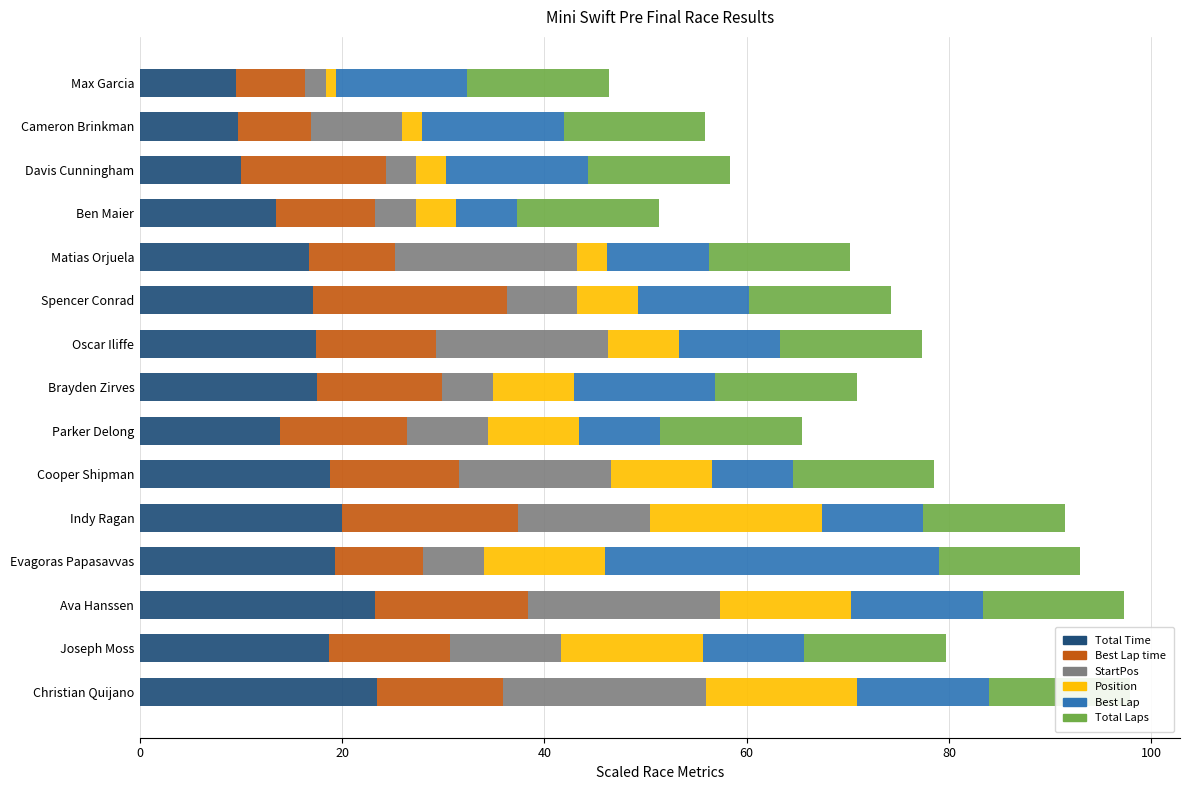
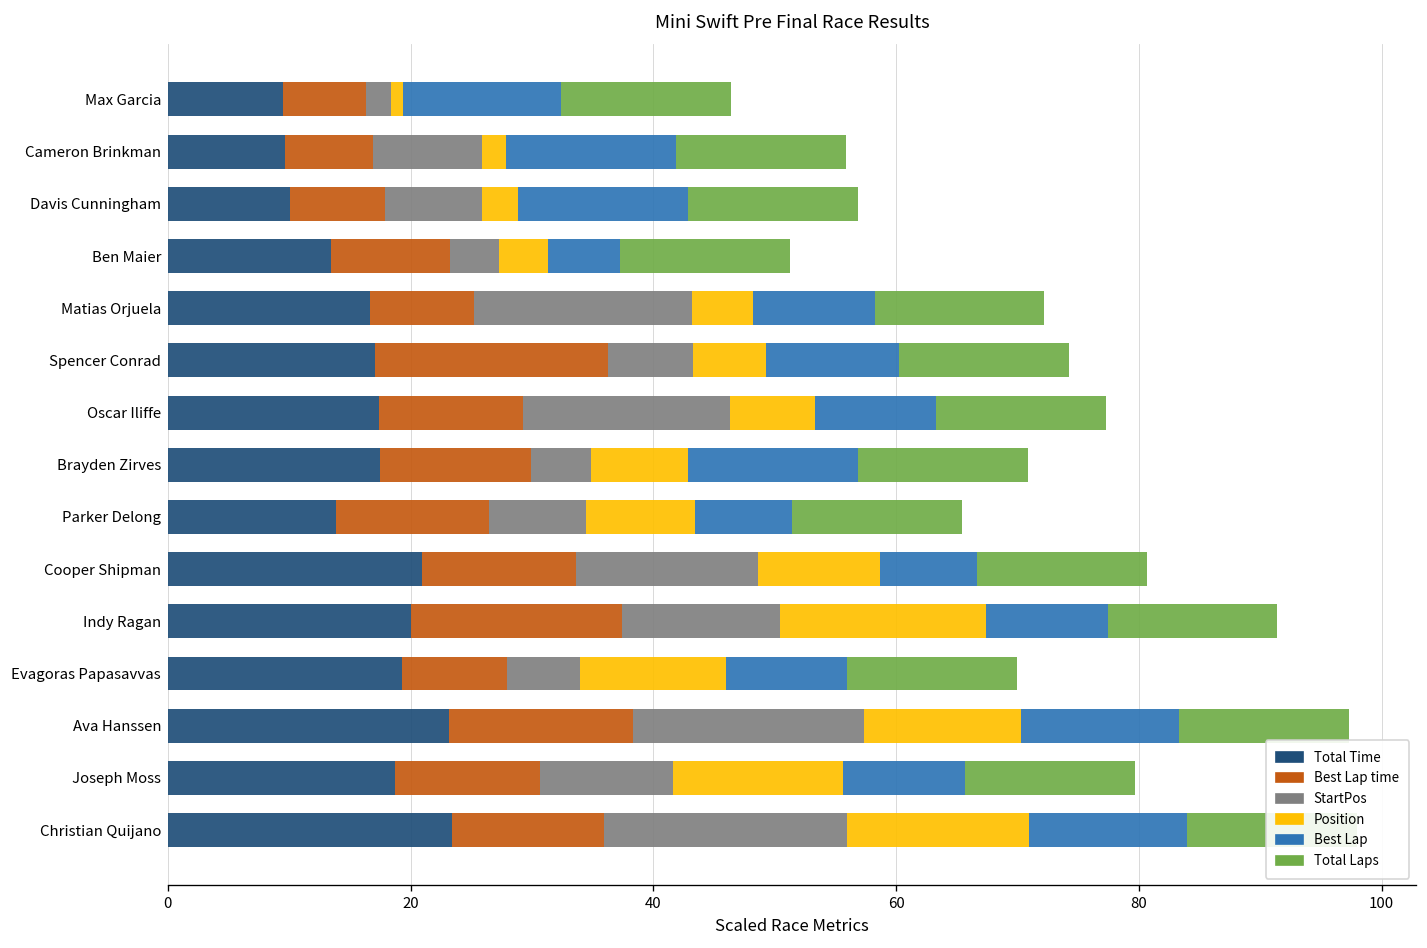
  {
    "Total Time": {
      "Max Garcia": 9.5,
      "Cameron Brinkman": 9.7,
      "Davis Cunningham": 10.0,
      "Ben Maier": 13.5,
      "Matias Orjuela": 16.7,
      "Spencer Conrad": 17.1,
      "Oscar Iliffe": 17.4,
      "Brayden Zirves": 17.5,
      "Parker Delong": 13.9,
-     "Cooper Shipman": 18.8,
+     "Cooper Shipman": 20.9,
      "Indy Ragan": 20.0,
      "Evagoras Papasavvas": 19.3,
      "Ava Hanssen": 23.2,
      "Joseph Moss": 18.7,
      "Christian Quijano": 23.4
    },
    "Best Lap time": {
      "Max Garcia": 6.9,
      "Cameron Brinkman": 7.2,
-     "Davis Cunningham": 14.3,
+     "Davis Cunningham": 7.8,
      "Ben Maier": 9.8,
      "Matias Orjuela": 8.5,
      "Spencer Conrad": 19.2,
      "Oscar Iliffe": 11.9,
      "Brayden Zirves": 12.4,
      "Parker Delong": 12.6,
      "Cooper Shipman": 12.7,
      "Indy Ragan": 17.4,
      "Evagoras Papasavvas": 8.7,
      "Ava Hanssen": 15.1,
      "Joseph Moss": 11.9,
      "Christian Quijano": 12.5
    },
    "StartPos": {
      "Max Garcia": 2,
      "Cameron Brinkman": 9,
-     "Davis Cunningham": 3,
+     "Davis Cunningham": 8,
      "Ben Maier": 4,
      "Matias Orjuela": 18,
      "Spencer Conrad": 7,
      "Oscar Iliffe": 17,
      "Brayden Zirves": 5,
      "Parker Delong": 8,
      "Cooper Shipman": 15,
      "Indy Ragan": 13,
      "Evagoras Papasavvas": 6,
      "Ava Hanssen": 19,
      "Joseph Moss": 11,
      "Christian Quijano": 20
    },
    "Position": {
      "Max Garcia": 1,
      "Cameron Brinkman": 2,
      "Davis Cunningham": 3,
      "Ben Maier": 4,
-     "Matias Orjuela": 3,
+     "Matias Orjuela": 5,
      "Spencer Conrad": 6,
      "Oscar Iliffe": 7,
      "Brayden Zirves": 8,
      "Parker Delong": 9,
      "Cooper Shipman": 10,
      "Indy Ragan": 17,
      "Evagoras Papasavvas": 12,
      "Ava Hanssen": 13,
      "Joseph Moss": 14,
      "Christian Quijano": 15
    },
    "Best Lap": {
      "Max Garcia": 13,
      "Cameron Brinkman": 14,
      "Davis Cunningham": 14,
      "Ben Maier": 6,
      "Matias Orjuela": 10,
      "Spencer Conrad": 11,
      "Oscar Iliffe": 10,
      "Brayden Zirves": 14,
      "Parker Delong": 8,
      "Cooper Shipman": 8,
      "Indy Ragan": 10,
-     "Evagoras Papasavvas": 33,
+     "Evagoras Papasavvas": 10,
      "Ava Hanssen": 13,
      "Joseph Moss": 10,
      "Christian Quijano": 13
    },
    "Total Laps": {
      "Max Garcia": 14.0,
      "Cameron Brinkman": 14.0,
      "Davis Cunningham": 14.0,
      "Ben Maier": 14.0,
      "Matias Orjuela": 14.0,
      "Spencer Conrad": 14.0,
      "Oscar Iliffe": 14.0,
      "Brayden Zirves": 14.0,
      "Parker Delong": 14.0,
      "Cooper Shipman": 14.0,
      "Indy Ragan": 14.0,
      "Evagoras Papasavvas": 14.0,
      "Ava Hanssen": 14.0,
      "Joseph Moss": 14.0
    }
  }
